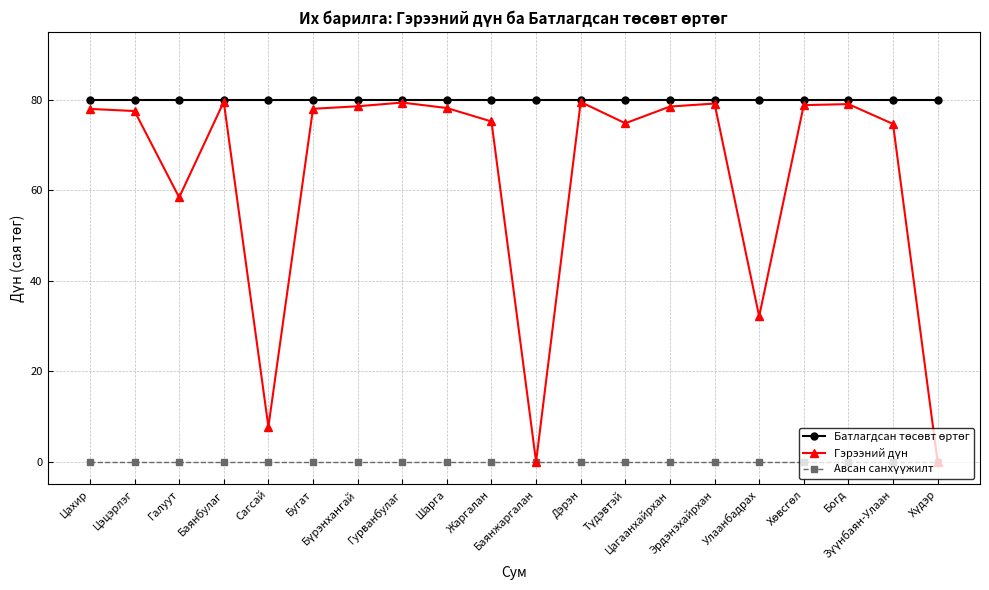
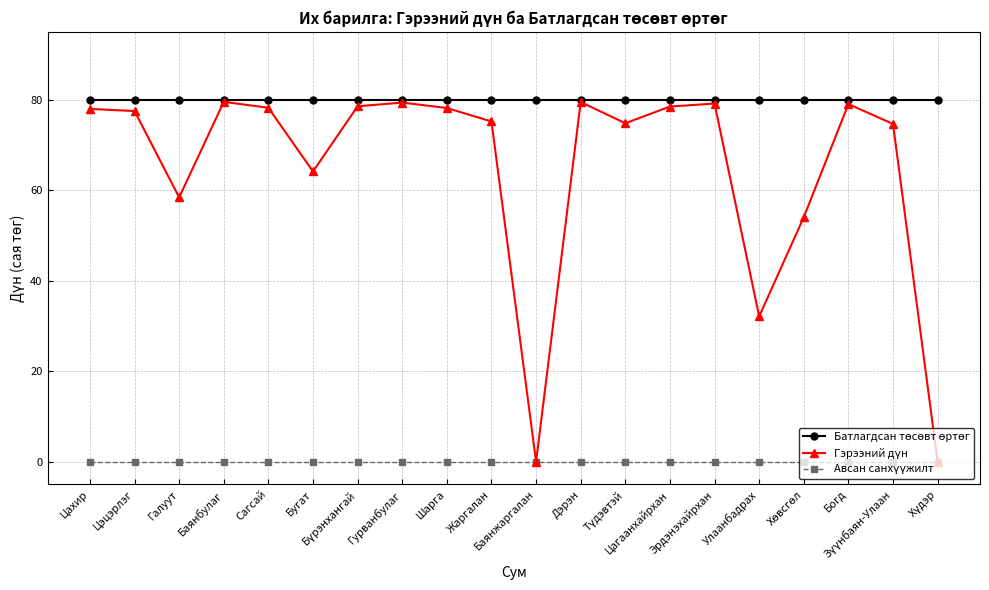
  {
    "Батлагдсан төсөвт өртөг": {
      "Цахир": 80,
      "Цэцэрлэг": 80,
      "Галуут": 80,
      "Сагсай": 80,
      "Бугат": 80,
      "Бүрэнхангай": 80,
      "Гурванбулаг": 80,
      "Шарга": 80,
      "Жаргалан": 80,
      "Баянжаргалан": 80,
      "Түдэвтэй": 80,
      "Цагаанхайрхан": 80,
      "Эрдэнэхайрхан": 80,
      "Улаанбадрах": 80,
      "Хөвсгөл": 80,
      "Богд": 80,
      "Зүүнбаян-Улаан": 80,
      "Хүдэр": 80
    },
    "Гэрээний дүн": {
      "Цахир": 78,
      "Цэцэрлэг": 78,
      "Галуут": 58,
-     "Сагсай": 8,
-     "Бугат": 78,
+     "Сагсай": 78,
+     "Бугат": 64,
      "Бүрэнхангай": 79,
      "Гурванбулаг": 79,
      "Шарга": 78,
      "Жаргалан": 75,
      "Түдэвтэй": 75,
      "Цагаанхайрхан": 78,
      "Эрдэнэхайрхан": 79,
      "Улаанбадрах": 32,
-     "Хөвсгөл": 79,
+     "Хөвсгөл": 54,
      "Богд": 79,
      "Зүүнбаян-Улаан": 75
    },
    "Авсан санхүүжилт": {
      "Цахир": 0,
      "Цэцэрлэг": 0,
      "Галуут": 0,
      "Баянбулаг": 0,
      "Сагсай": 0,
      "Бугат": 0,
      "Бүрэнхангай": 0,
      "Гурванбулаг": 0,
      "Шарга": 0,
      "Жаргалан": 0,
      "Дэрэн": 0,
      "Түдэвтэй": 0,
      "Цагаанхайрхан": 0,
      "Эрдэнэхайрхан": 0,
      "Улаанбадрах": 0
    }
  }
